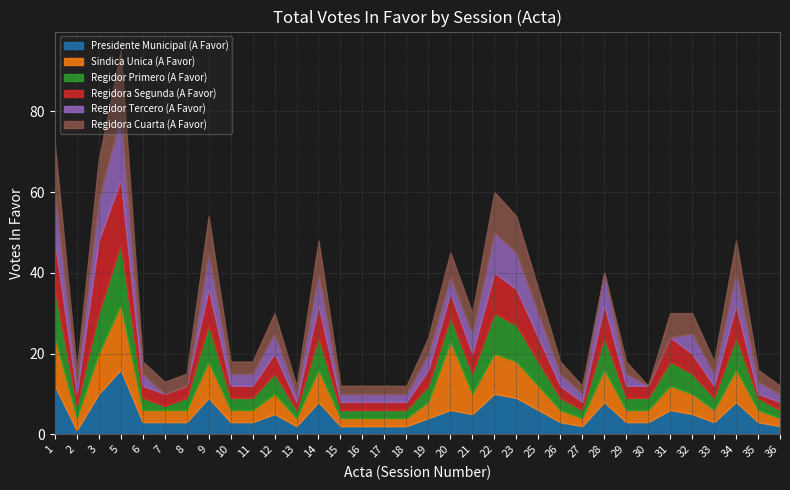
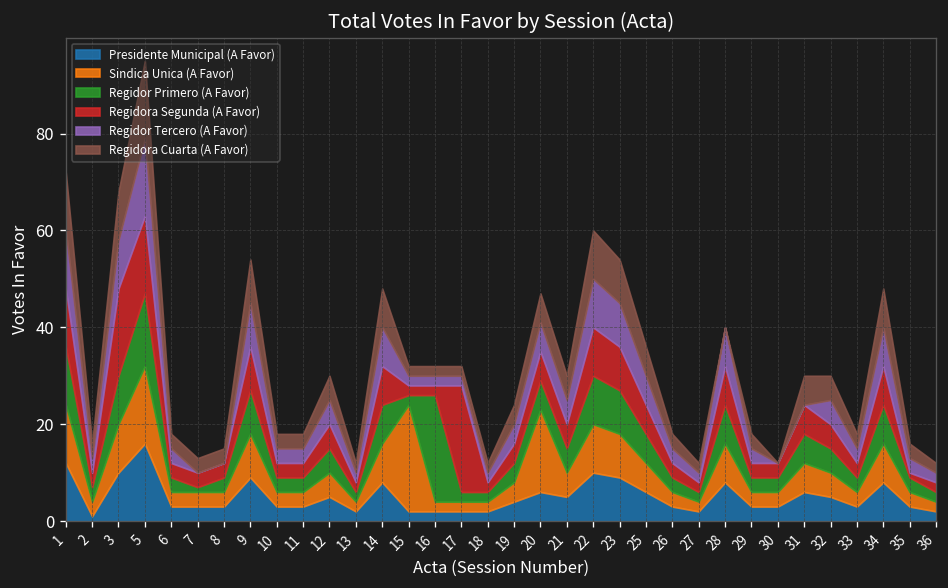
  {
    "Presidente Municipal (A Favor)": {
      "1": 12,
      "2": 1,
      "3": 10,
      "5": 16,
      "6": 3,
      "7": 3,
      "8": 3,
      "9": 9,
      "10": 3,
      "11": 3,
      "12": 5,
      "13": 2,
      "14": 8,
      "15": 2,
      "16": 2,
      "17": 2,
      "18": 2,
      "19": 4,
      "20": 6,
      "21": 5,
      "22": 10,
      "23": 9,
      "25": 6,
      "26": 3,
      "27": 2,
      "28": 8,
      "29": 3,
      "30": 3,
      "31": 6,
      "32": 5,
      "33": 3,
      "34": 8,
      "35": 3,
      "36": 2
    },
    "Sindica Unica (A Favor)": {
      "1": 12,
      "2": 3,
      "3": 10,
      "5": 16,
      "6": 3,
      "7": 3,
      "8": 3,
      "9": 9,
      "10": 3,
      "11": 3,
      "12": 5,
      "13": 2,
      "14": 8,
-     "15": 2,
+     "15": 22,
      "16": 2,
      "17": 2,
      "18": 2,
      "19": 4,
      "20": 17,
      "21": 5,
      "22": 10,
      "23": 9,
      "25": 6,
      "26": 3,
      "27": 2,
      "28": 8,
      "29": 3,
      "30": 3,
      "31": 6,
      "32": 5,
      "33": 3,
      "34": 8,
      "35": 3,
      "36": 2
    },
    "Regidor Primero (A Favor)": {
      "1": 12,
      "2": 3,
      "3": 10,
      "5": 15,
      "6": 3,
      "7": 1,
      "8": 3,
      "9": 9,
      "10": 3,
      "11": 3,
      "12": 5,
      "13": 2,
      "14": 8,
      "15": 2,
-     "16": 2,
+     "16": 22,
      "17": 2,
      "18": 2,
      "19": 4,
      "20": 6,
      "21": 5,
      "22": 10,
      "23": 9,
      "25": 6,
      "26": 3,
      "27": 2,
      "28": 8,
      "29": 3,
      "30": 3,
      "31": 6,
      "32": 5,
      "33": 3,
      "34": 8,
      "35": 3,
      "36": 2
    },
    "Regidora Segunda (A Favor)": {
      "1": 12,
      "2": 3,
      "3": 18,
      "5": 16,
      "6": 3,
      "9": 9,
      "10": 3,
      "11": 3,
      "12": 5,
      "13": 2,
      "14": 8,
      "15": 2,
      "16": 2,
-     "17": 2,
+     "17": 22,
      "18": 2,
      "19": 4,
      "20": 6,
      "21": 5,
      "22": 10,
      "23": 9,
      "25": 6,
      "26": 3,
      "27": 2,
      "28": 8,
      "29": 3,
      "32": 5,
      "33": 3,
      "34": 8,
      "35": 1,
      "36": 2
    },
    "Regidor Tercero (A Favor)": {
      "1": 12,
      "2": 3,
      "3": 10,
      "6": 3,
      "9": 9,
      "10": 3,
      "11": 3,
      "12": 5,
      "13": 2,
      "14": 8,
      "15": 2,
      "16": 2,
      "17": 2,
      "18": 2,
      "19": 4,
-     "20": 4,
+     "20": 6,
      "21": 5,
      "22": 10,
      "23": 9,
      "25": 6,
      "26": 3,
      "27": 2,
      "29": 3,
      "32": 5,
      "33": 3,
      "34": 8,
      "35": 3,
      "36": 2
    },
    "Regidora Cuarta (A Favor)": {
      "1": 12,
      "2": 3,
      "3": 10,
      "6": 3,
      "7": 3,
      "8": 3,
      "9": 9,
      "10": 3,
      "11": 3,
      "12": 5,
      "13": 2,
      "14": 8,
      "15": 2,
      "16": 2,
      "17": 2,
      "18": 2,
      "19": 4,
      "20": 6,
      "21": 5,
      "22": 10,
      "23": 9,
      "25": 6,
      "26": 3,
      "27": 2,
      "29": 3,
      "31": 6,
      "32": 5,
      "33": 3,
      "34": 8,
      "35": 3,
      "36": 2
    }
  }
